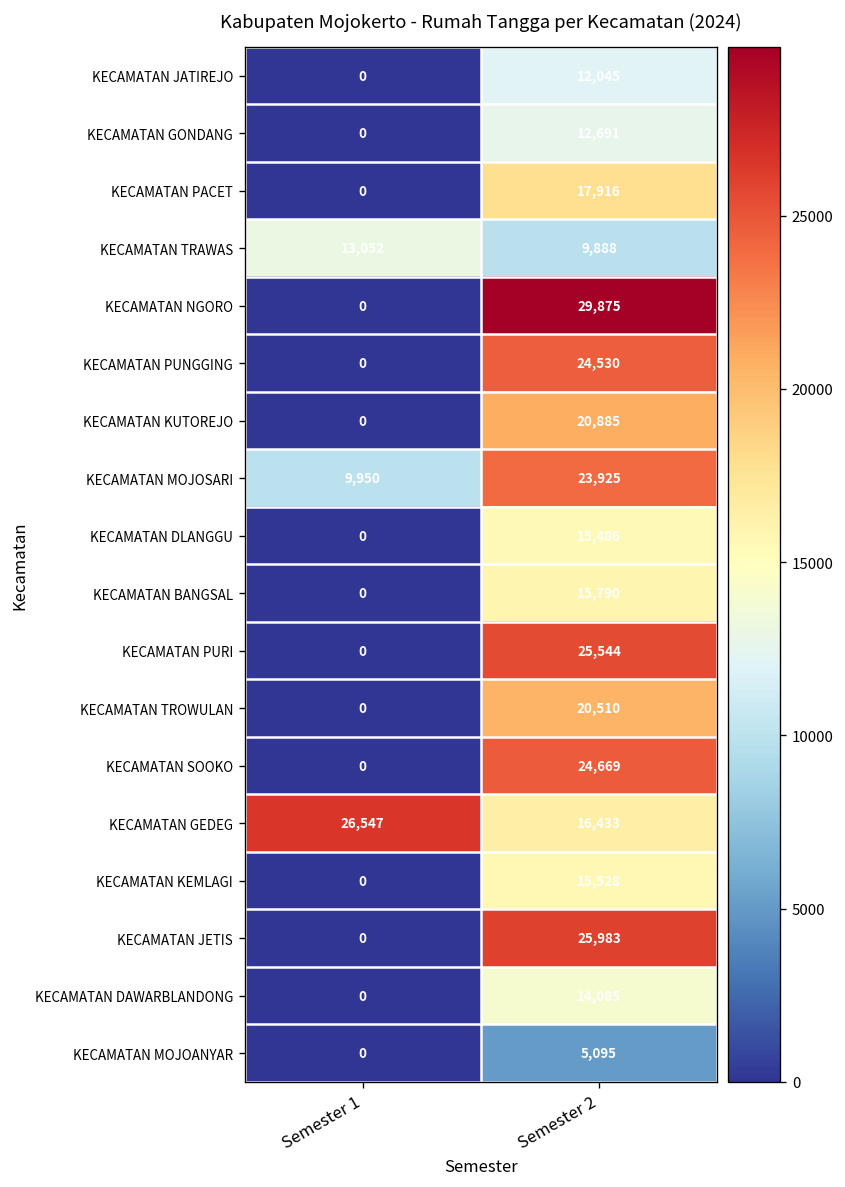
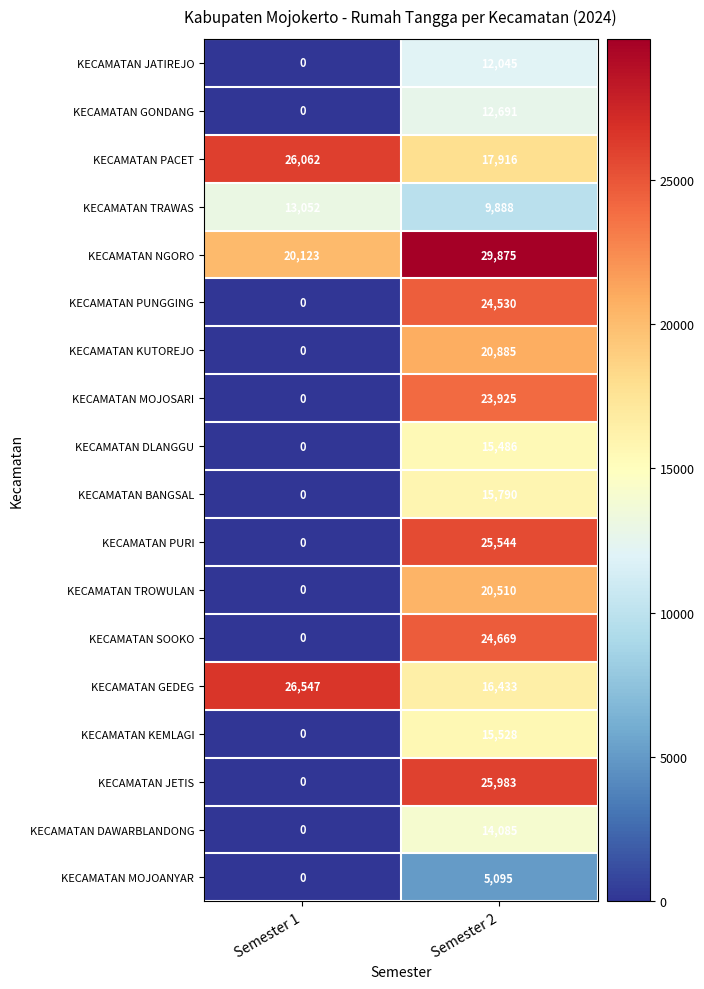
  {
    "KECAMATAN JATIREJO": {
      "Semester 1": "0"
    },
    "KECAMATAN GONDANG": {
      "Semester 1": "0"
    },
    "KECAMATAN PACET": {
-     "Semester 1": "0",
+     "Semester 1": "26,062",
      "Semester 2": "17,916"
    },
    "KECAMATAN TRAWAS": {
      "Semester 2": "9,888"
    },
    "KECAMATAN NGORO": {
-     "Semester 1": "0",
+     "Semester 1": "20,123",
      "Semester 2": "29,875"
    },
    "KECAMATAN PUNGGING": {
      "Semester 1": "0",
      "Semester 2": "24,530"
    },
    "KECAMATAN KUTOREJO": {
      "Semester 1": "0",
      "Semester 2": "20,885"
    },
    "KECAMATAN MOJOSARI": {
-     "Semester 1": "9,950",
+     "Semester 1": "0",
      "Semester 2": "23,925"
    },
    "KECAMATAN DLANGGU": {
      "Semester 1": "0",
      "Semester 2": "15,486"
    },
    "KECAMATAN BANGSAL": {
      "Semester 1": "0",
      "Semester 2": "15,790"
    },
    "KECAMATAN PURI": {
      "Semester 1": "0",
      "Semester 2": "25,544"
    },
    "KECAMATAN TROWULAN": {
      "Semester 1": "0",
      "Semester 2": "20,510"
    },
    "KECAMATAN SOOKO": {
      "Semester 1": "0",
      "Semester 2": "24,669"
    },
    "KECAMATAN GEDEG": {
      "Semester 1": "26,547",
      "Semester 2": "16,433"
    },
    "KECAMATAN KEMLAGI": {
      "Semester 1": "0",
      "Semester 2": "15,528"
    },
    "KECAMATAN JETIS": {
      "Semester 1": "0",
      "Semester 2": "25,983"
    },
    "KECAMATAN DAWARBLANDONG": {
      "Semester 1": "0",
      "Semester 2": "14,085"
    },
    "KECAMATAN MOJOANYAR": {
      "Semester 1": "0",
      "Semester 2": "5,095"
    }
  }
